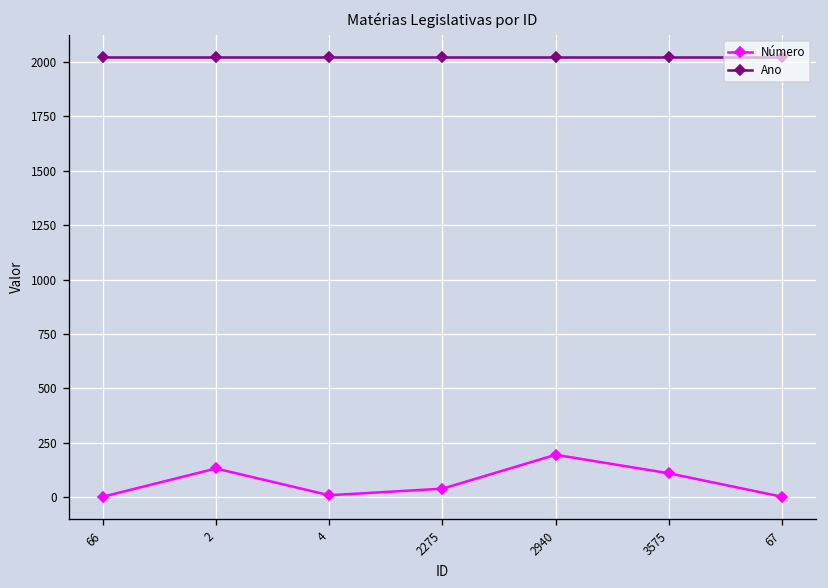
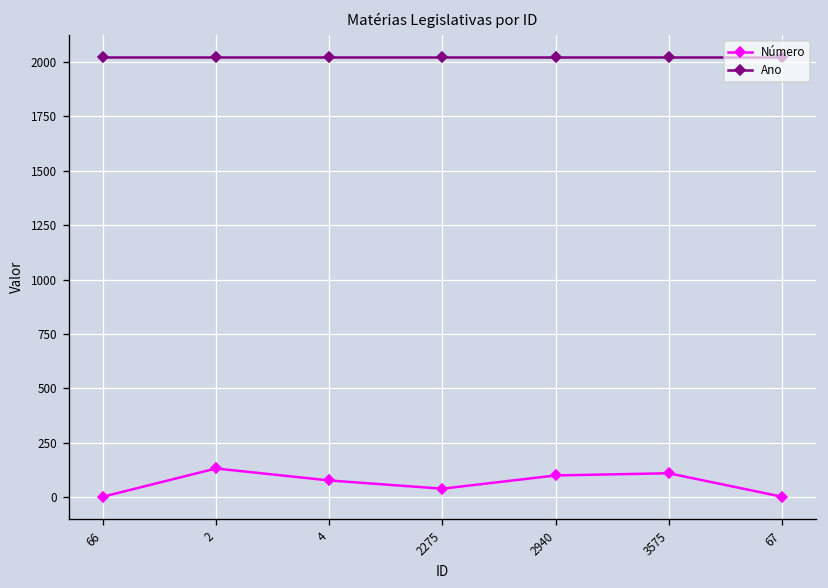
  {
    "Número": {
      "66": 0,
      "2": 130,
-     "4": 10,
+     "4": 80,
      "2275": 40,
-     "2940": 190,
+     "2940": 100,
      "3575": 110,
      "67": 0
    },
    "Ano": {
      "66": 2020,
      "2": 2020,
      "4": 2020,
      "2275": 2020,
      "2940": 2020,
      "3575": 2020
    }
  }
